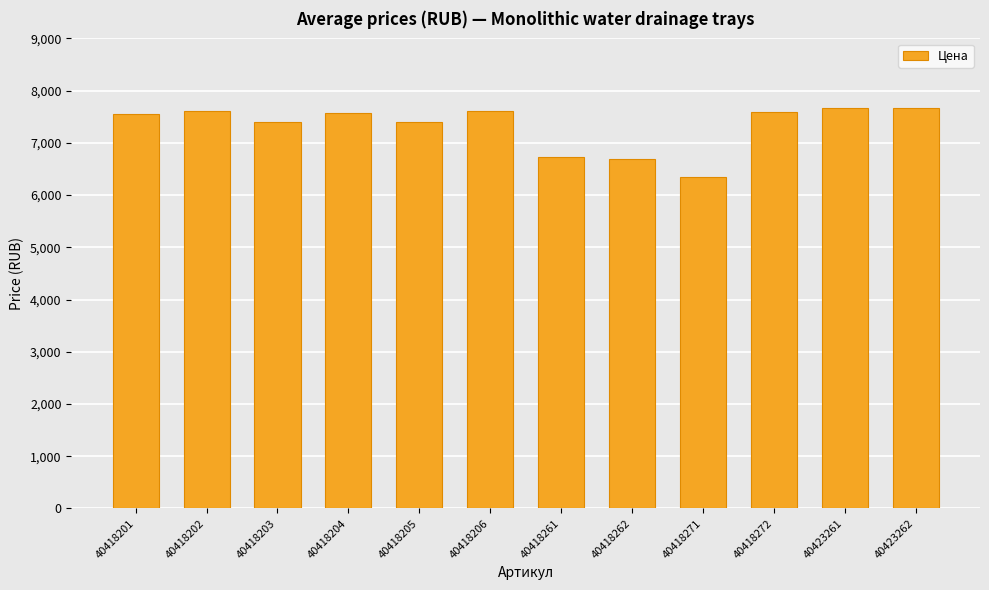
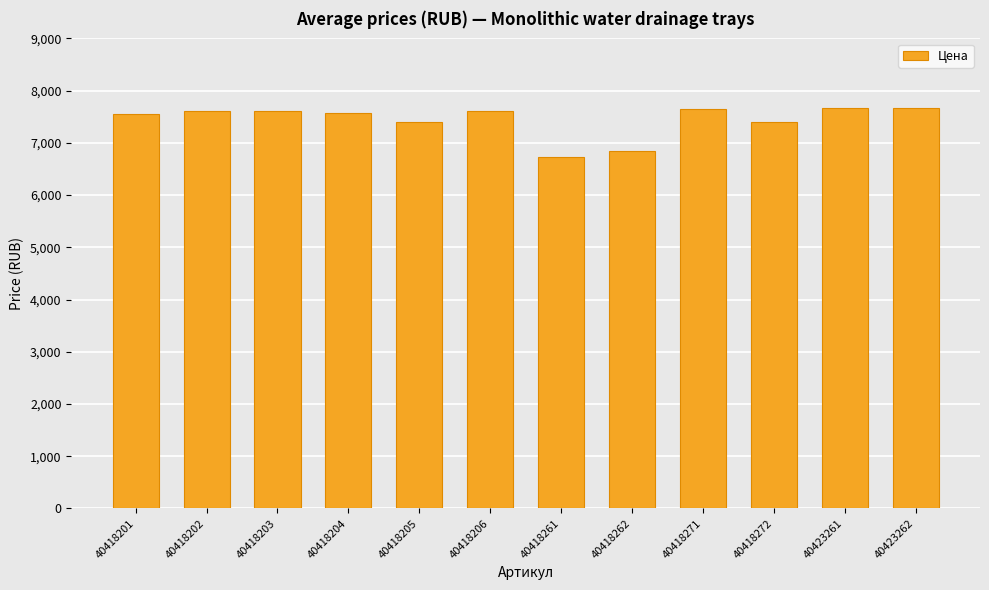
  {
    "40418201": "7,600",
    "40418202": "7,600",
-   "40418203": "7,400",
+   "40418203": "7,600",
    "40418204": "7,600",
    "40418205": "7,400",
    "40418206": "7,600",
    "40418261": "6,700",
-   "40418262": "6,700",
-   "40418271": "6,300",
-   "40418272": "7,600",
+   "40418262": "6,800",
+   "40418271": "7,600",
+   "40418272": "7,400",
    "40423261": "7,700",
    "40423262": "7,700"
  }
